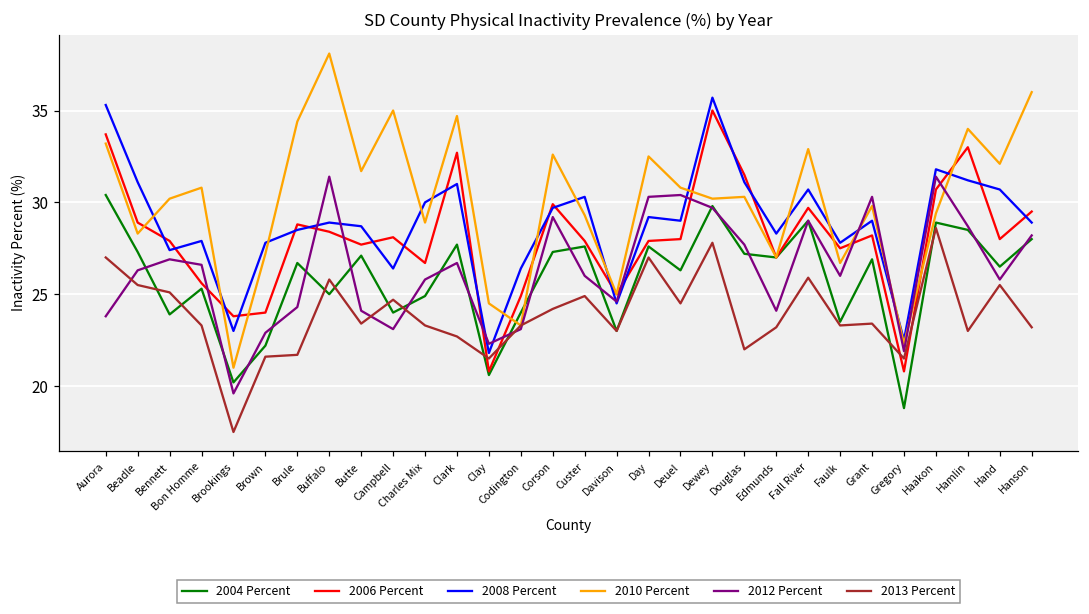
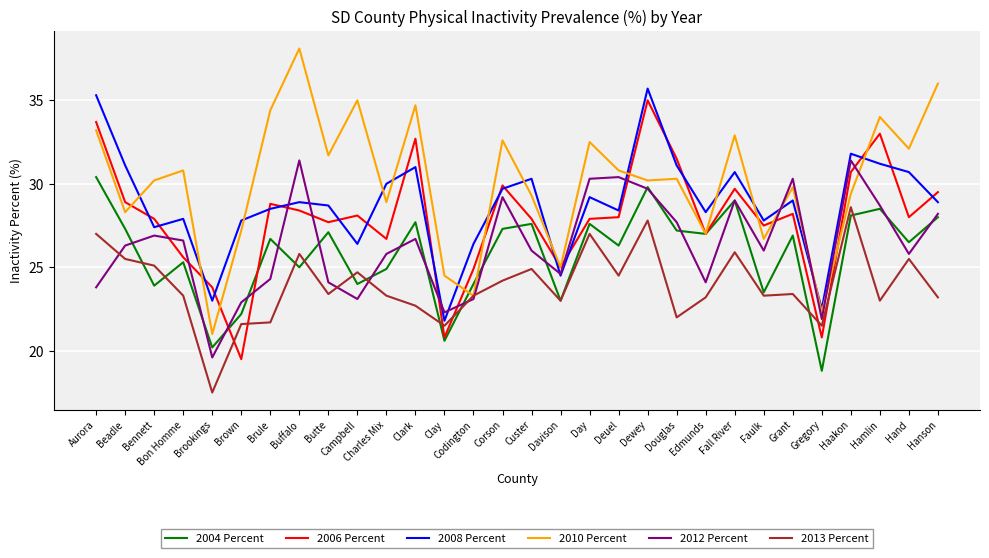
  {
    "2004 Percent": {
      "Aurora": 30.4,
      "Beadle": 27.3,
      "Bennett": 23.9,
      "Bon Homme": 25.3,
      "Brookings": 20.2,
      "Brown": 22.2,
      "Brule": 26.7,
      "Buffalo": 25.0,
      "Butte": 27.1,
      "Campbell": 24.0,
      "Charles Mix": 24.9,
      "Clark": 27.7,
      "Clay": 20.6,
      "Codington": 24.0,
      "Corson": 27.3,
      "Custer": 27.6,
      "Day": 27.6,
      "Deuel": 26.3,
      "Douglas": 27.2,
      "Faulk": 23.5,
      "Grant": 26.9,
      "Gregory": 18.8,
-     "Haakon": 28.9,
+     "Haakon": 28.1,
      "Hamlin": 28.5,
      "Hand": 26.5,
      "Hanson": 28.0
    },
    "2006 Percent": {
      "Aurora": 33.7,
      "Beadle": 28.9,
      "Bennett": 27.9,
      "Bon Homme": 25.6,
      "Brookings": 23.8,
-     "Brown": 24.0,
+     "Brown": 19.5,
      "Brule": 28.8,
      "Buffalo": 28.4,
      "Butte": 27.7,
      "Campbell": 28.1,
      "Charles Mix": 26.7,
      "Clark": 32.7,
      "Clay": 20.8,
      "Codington": 24.9,
      "Corson": 29.9,
      "Custer": 27.9,
      "Day": 27.9,
      "Deuel": 28.0,
      "Dewey": 35.0,
      "Douglas": 31.5,
      "Fall River": 29.7,
      "Faulk": 27.5,
      "Grant": 28.2,
      "Gregory": 20.8,
      "Haakon": 30.7,
      "Hamlin": 33.0,
      "Hand": 28.0,
      "Hanson": 29.5
    },
    "2008 Percent": {
      "Aurora": 35.3,
      "Beadle": 31.1,
      "Bennett": 27.4,
      "Bon Homme": 27.9,
      "Brookings": 23.0,
      "Brown": 27.8,
      "Brule": 28.5,
      "Buffalo": 28.9,
      "Butte": 28.7,
      "Campbell": 26.4,
      "Charles Mix": 30.0,
      "Clark": 31.0,
      "Clay": 21.8,
      "Codington": 26.4,
      "Corson": 29.7,
      "Custer": 30.3,
      "Day": 29.2,
-     "Deuel": 29.0,
+     "Deuel": 28.4,
      "Dewey": 35.7,
      "Douglas": 31.1,
      "Edmunds": 28.3,
      "Fall River": 30.7,
      "Faulk": 27.8,
      "Grant": 29.0,
      "Gregory": 22.5,
      "Haakon": 31.8,
      "Hamlin": 31.2,
      "Hand": 30.7,
      "Hanson": 28.9
    },
    "2010 Percent": {
      "Aurora": 33.2,
      "Beadle": 28.3,
      "Bennett": 30.2,
      "Bon Homme": 30.8,
      "Brookings": 21.0,
      "Brown": 27.2,
      "Brule": 34.4,
      "Buffalo": 38.1,
      "Butte": 31.7,
      "Campbell": 35.0,
      "Charles Mix": 28.9,
      "Clark": 34.7,
      "Clay": 24.5,
      "Corson": 32.6,
      "Custer": 29.3,
      "Day": 32.5,
      "Deuel": 30.8,
      "Dewey": 30.2,
      "Douglas": 30.3,
      "Fall River": 32.9,
      "Faulk": 26.7,
      "Grant": 29.8,
      "Gregory": 22.3,
      "Haakon": 29.4,
      "Hamlin": 34.0,
      "Hand": 32.1,
      "Hanson": 36.0
    },
    "2012 Percent": {
      "Aurora": 23.8,
      "Beadle": 26.3,
      "Bennett": 26.9,
      "Bon Homme": 26.6,
      "Brookings": 19.6,
      "Brown": 22.9,
      "Brule": 24.3,
      "Buffalo": 31.4,
      "Butte": 24.1,
      "Campbell": 23.1,
      "Charles Mix": 25.8,
      "Clark": 26.7,
      "Clay": 22.3,
      "Codington": 23.1,
      "Corson": 29.2,
      "Custer": 26.0,
      "Day": 30.3,
      "Deuel": 30.4,
      "Douglas": 27.7,
      "Edmunds": 24.1,
      "Faulk": 26.0,
      "Grant": 30.3,
      "Gregory": 21.9,
      "Haakon": 31.4,
      "Hamlin": 28.7,
      "Hand": 25.8,
      "Hanson": 28.2
    },
    "2013 Percent": {
      "Aurora": 27.0,
      "Beadle": 25.5,
      "Bennett": 25.1,
      "Bon Homme": 23.3,
      "Brookings": 17.5,
      "Brown": 21.6,
      "Brule": 21.7,
      "Buffalo": 25.8,
      "Butte": 23.4,
      "Campbell": 24.7,
      "Charles Mix": 23.3,
      "Clark": 22.7,
      "Clay": 21.5,
      "Corson": 24.2,
      "Custer": 24.9,
      "Day": 27.0,
      "Deuel": 24.5,
      "Dewey": 27.8,
      "Douglas": 22.0,
      "Edmunds": 23.2,
      "Fall River": 25.9,
      "Faulk": 23.3,
      "Grant": 23.4,
      "Gregory": 21.5,
      "Haakon": 28.6,
      "Hamlin": 23.0,
      "Hand": 25.5,
      "Hanson": 23.2
    }
  }
